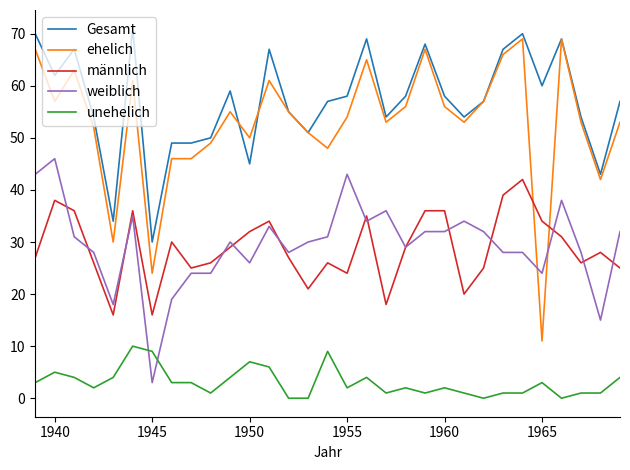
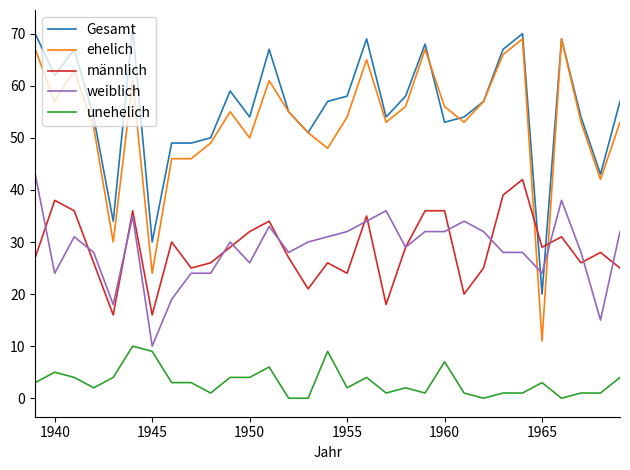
  {
    "Gesamt": {
      "1945": 30,
-     "1950": 45,
+     "1950": 54,
      "1955": 58,
-     "1960": 58,
-     "1965": 60
+     "1960": 53,
+     "1965": 20
    },
    "ehelich": {
      "1945": 24,
      "1950": 50,
      "1955": 54,
      "1960": 56,
      "1965": 11
    },
    "männlich": {
      "1940": 38,
      "1945": 16,
      "1950": 32,
      "1955": 24,
      "1960": 36,
-     "1965": 34
+     "1965": 29
    },
    "weiblich": {
-     "1940": 46,
-     "1945": 3,
+     "1940": 24,
+     "1945": 10,
      "1950": 26,
-     "1955": 43,
+     "1955": 32,
      "1960": 32,
      "1965": 24
    },
    "unehelich": {
      "1940": 5,
      "1945": 9,
-     "1950": 7,
+     "1950": 4,
      "1955": 2,
-     "1960": 2,
+     "1960": 7,
      "1965": 3
    }
  }
